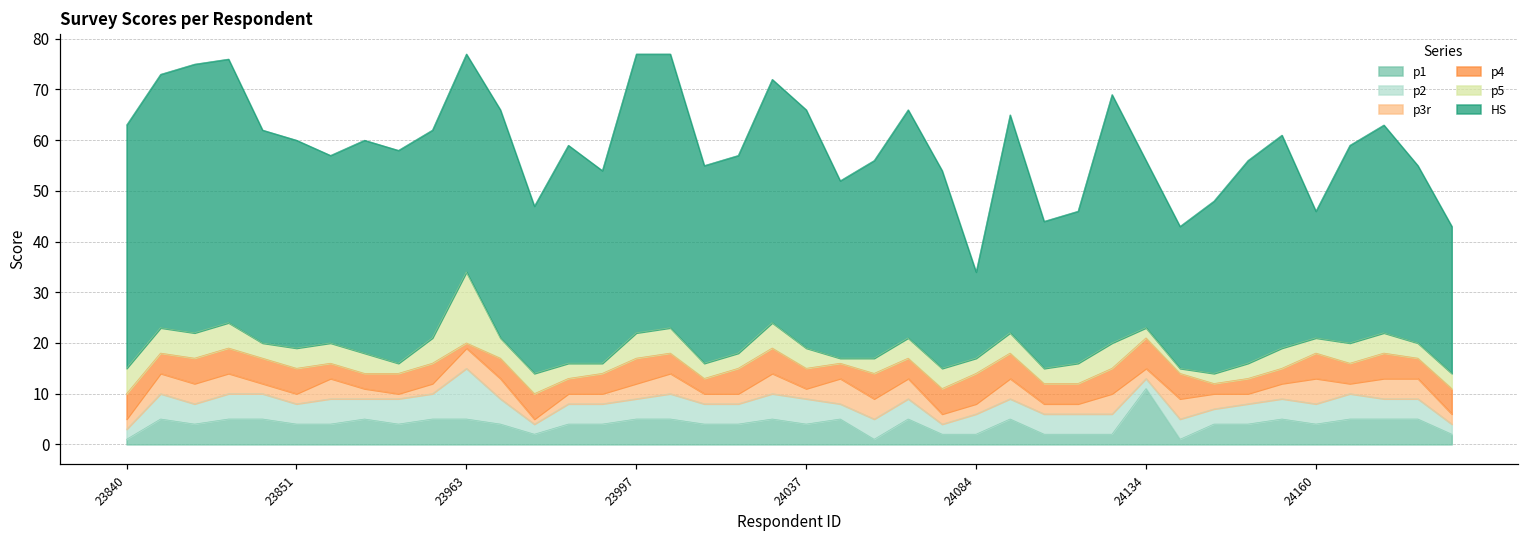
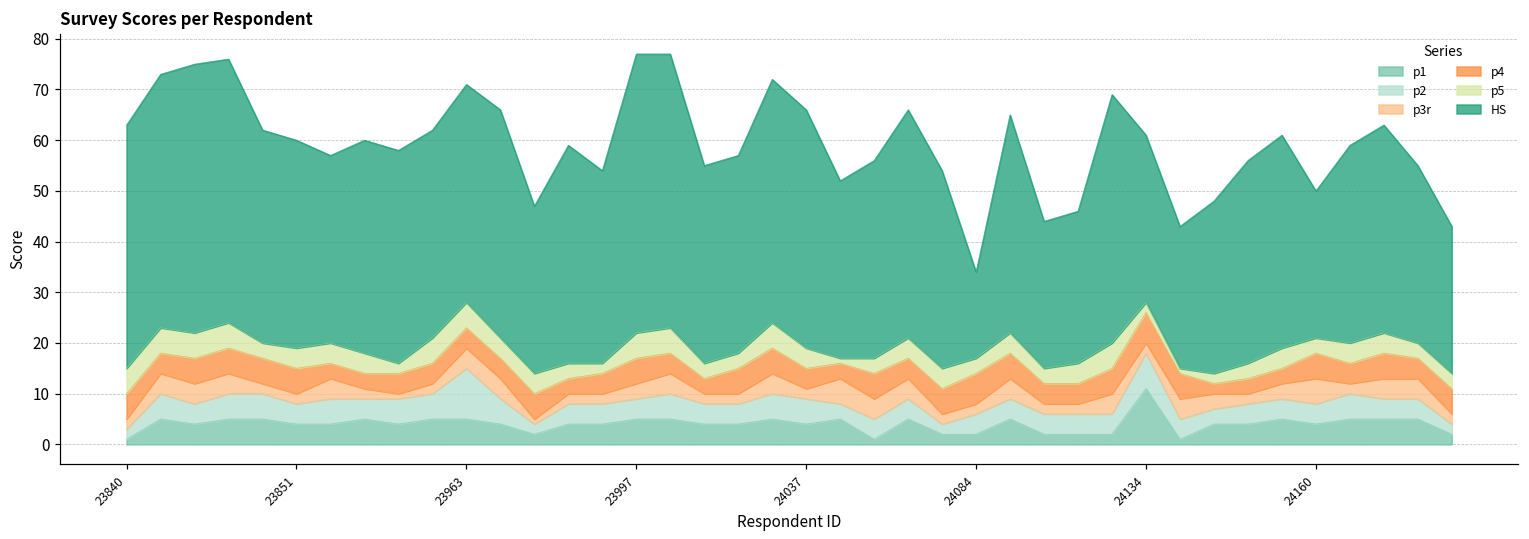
  {
    "p1": {
      "23840": 1,
      "23851": 4,
      "23963": 5,
      "23997": 5,
      "24037": 4,
      "24084": 2,
      "24134": 11,
      "24160": 4
    },
    "p2": {
      "23840": 2,
      "23851": 4,
      "23963": 10,
      "23997": 4,
      "24037": 5,
      "24084": 4,
-     "24134": 2,
+     "24134": 7,
      "24160": 4
    },
    "p3r": {
      "23840": 2,
      "23851": 2,
      "23963": 4,
      "23997": 3,
      "24037": 2,
      "24084": 2,
      "24134": 2,
      "24160": 5
    },
    "p4": {
      "23840": 5,
      "23851": 5,
-     "23963": 1,
+     "23963": 4,
      "23997": 5,
      "24037": 4,
      "24084": 6,
      "24134": 6,
      "24160": 5
    },
    "p5": {
      "23840": 5,
      "23851": 4,
-     "23963": 14,
+     "23963": 5,
      "23997": 5,
      "24037": 4,
      "24084": 3,
      "24134": 2,
      "24160": 3
    },
    "HS": {
      "23840": 48,
      "23851": 41,
      "23963": 43,
      "23997": 55,
      "24037": 47,
      "24084": 17,
      "24134": 33,
-     "24160": 25
+     "24160": 29
    }
  }
